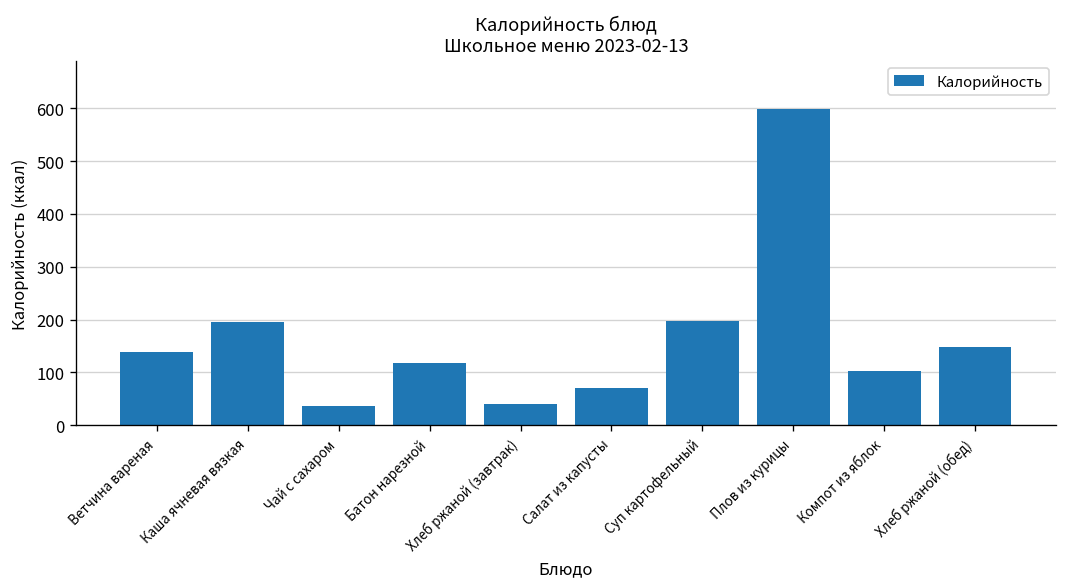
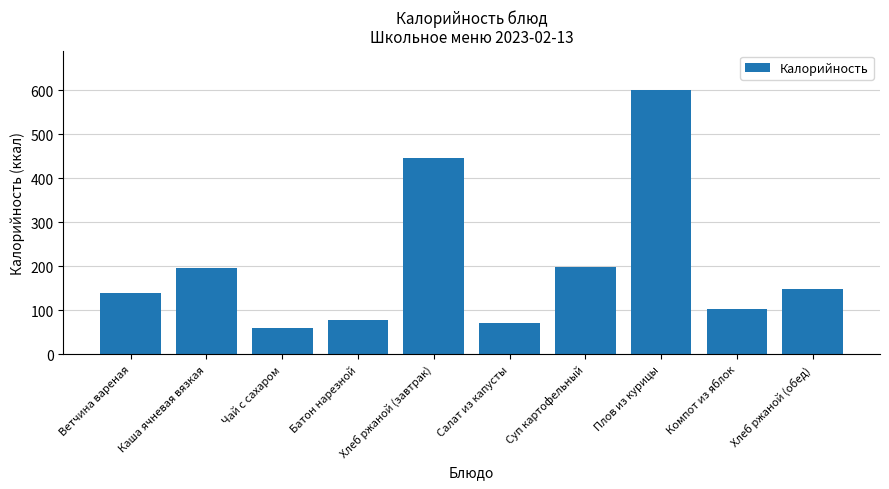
  {
    "Ветчина вареная": 140,
    "Каша ячневая вязкая": 200,
-   "Чай с сахаром": 40,
-   "Батон нарезной": 120,
-   "Хлеб ржаной (завтрак)": 40,
+   "Чай с сахаром": 60,
+   "Батон нарезной": 80,
+   "Хлеб ржаной (завтрак)": 450,
    "Салат из капусты": 70,
    "Суп картофельный": 200,
    "Плов из курицы": 600,
    "Компот из яблок": 100,
    "Хлеб ржаной (обед)": 150
  }
